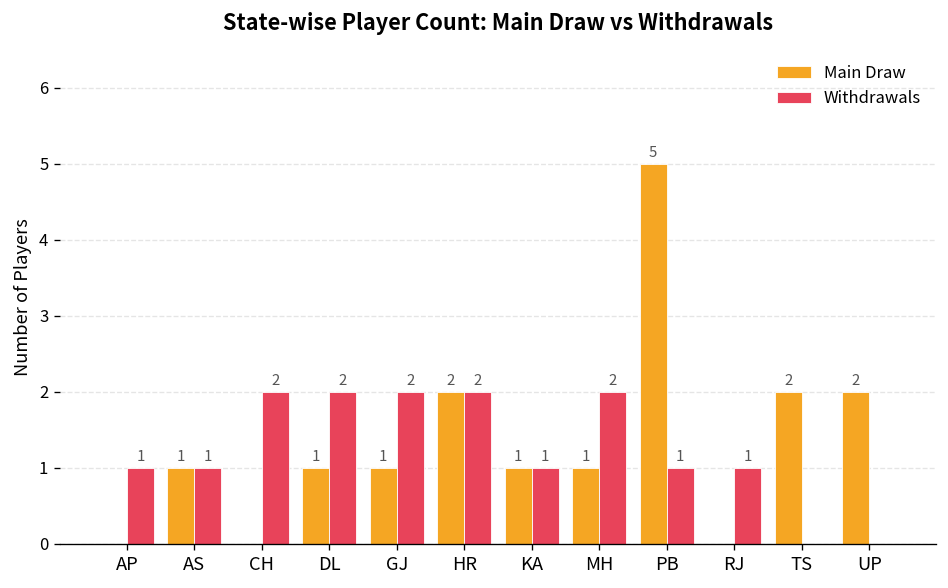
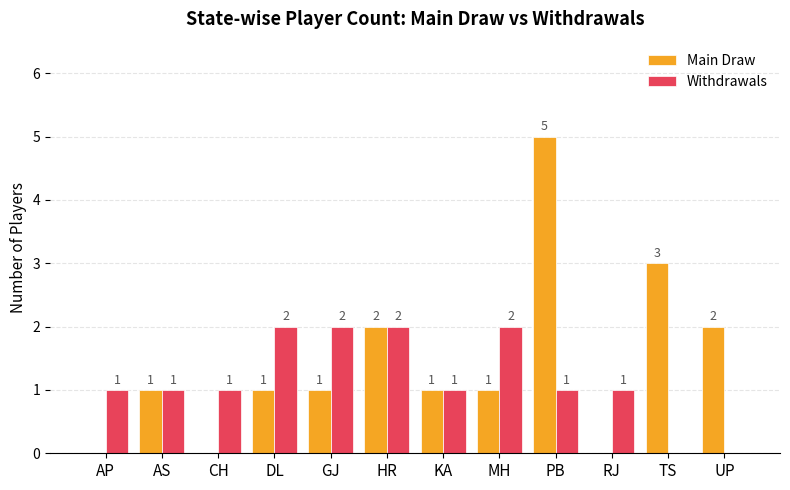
  {
    "Main Draw": {
      "AS": 1,
      "DL": 1,
      "GJ": 1,
      "HR": 2,
      "KA": 1,
      "MH": 1,
      "PB": 5,
-     "TS": 2,
+     "TS": 3,
      "UP": 2
    },
    "Withdrawals": {
      "AP": 1,
      "AS": 1,
-     "CH": 2,
+     "CH": 1,
      "DL": 2,
      "GJ": 2,
      "HR": 2,
      "KA": 1,
      "MH": 2,
      "PB": 1,
      "RJ": 1
    }
  }
